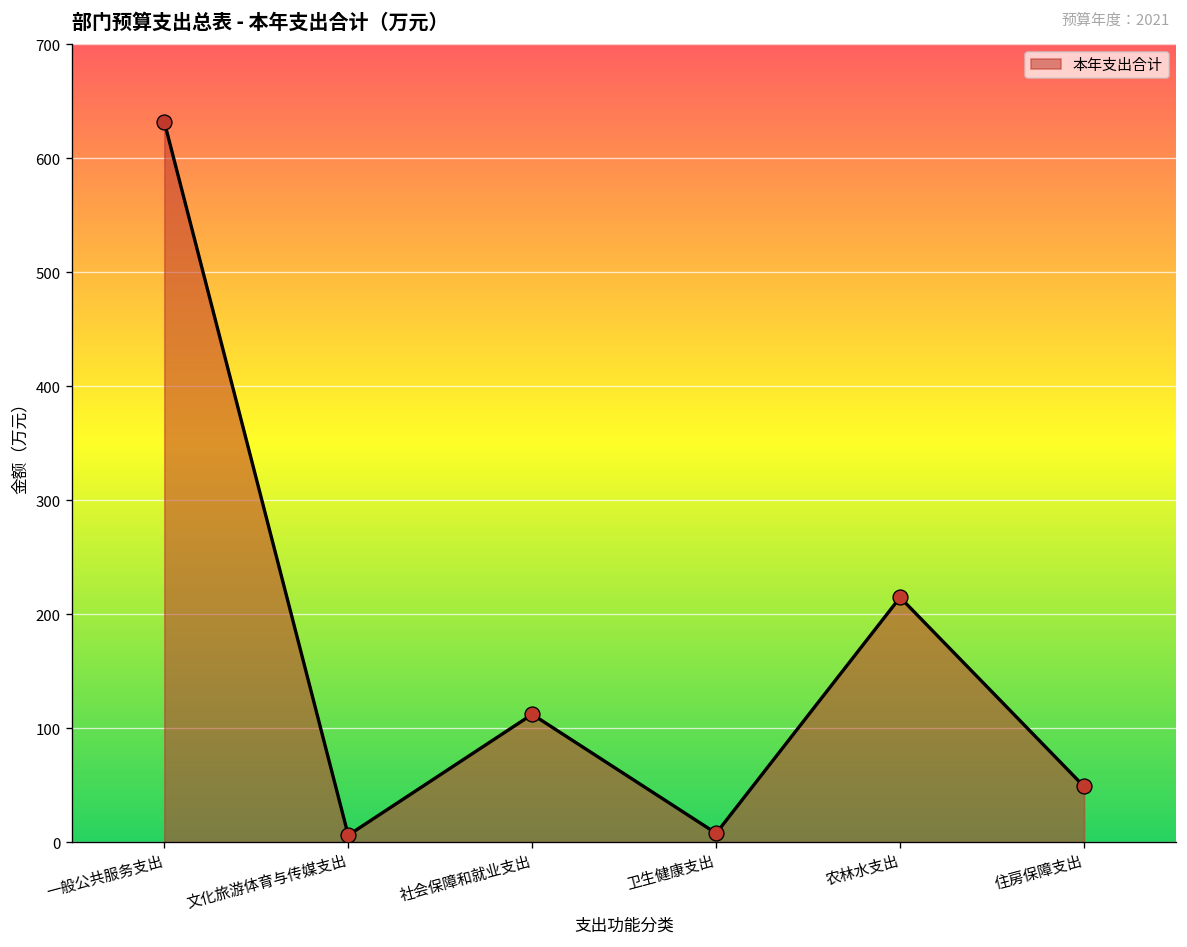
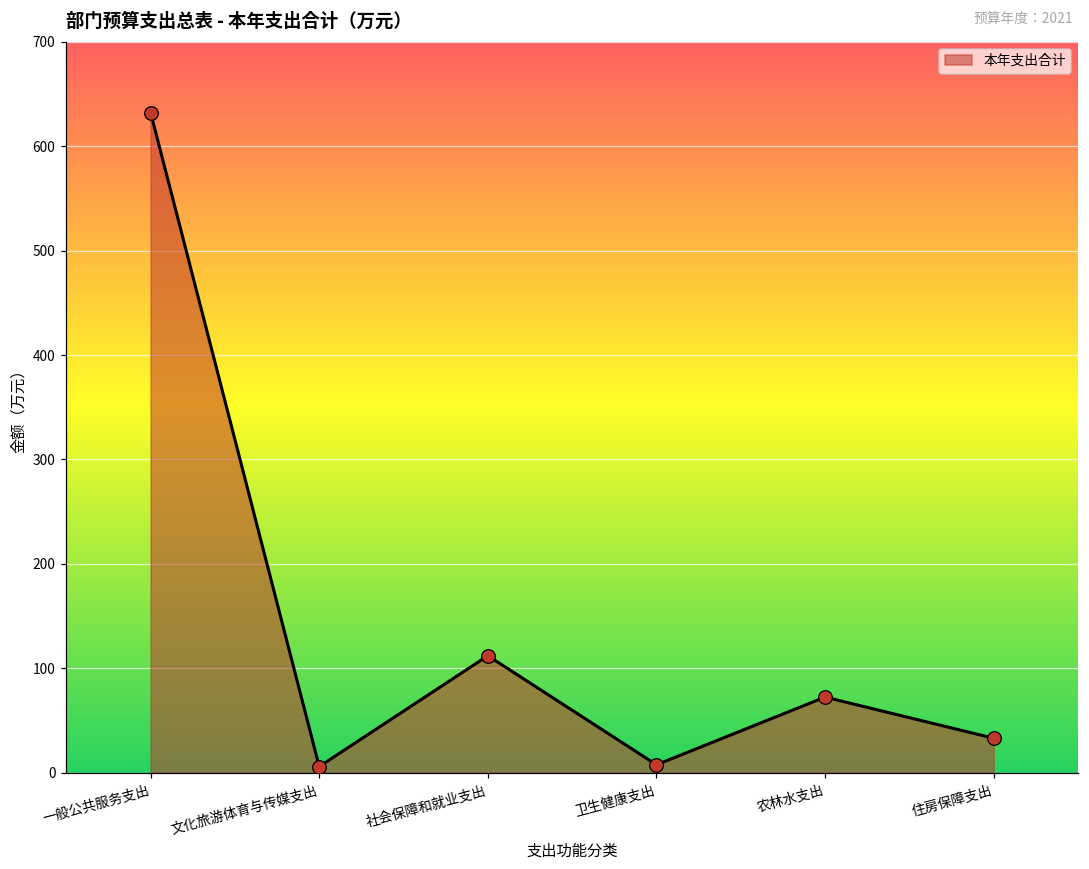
  {
    "一般公共服务支出": 630,
    "文化旅游体育与传媒支出": 10,
    "社会保障和就业支出": 110,
    "卫生健康支出": 10,
-   "农林水支出": 210,
-   "住房保障支出": 50
+   "农林水支出": 70,
+   "住房保障支出": 30
  }
